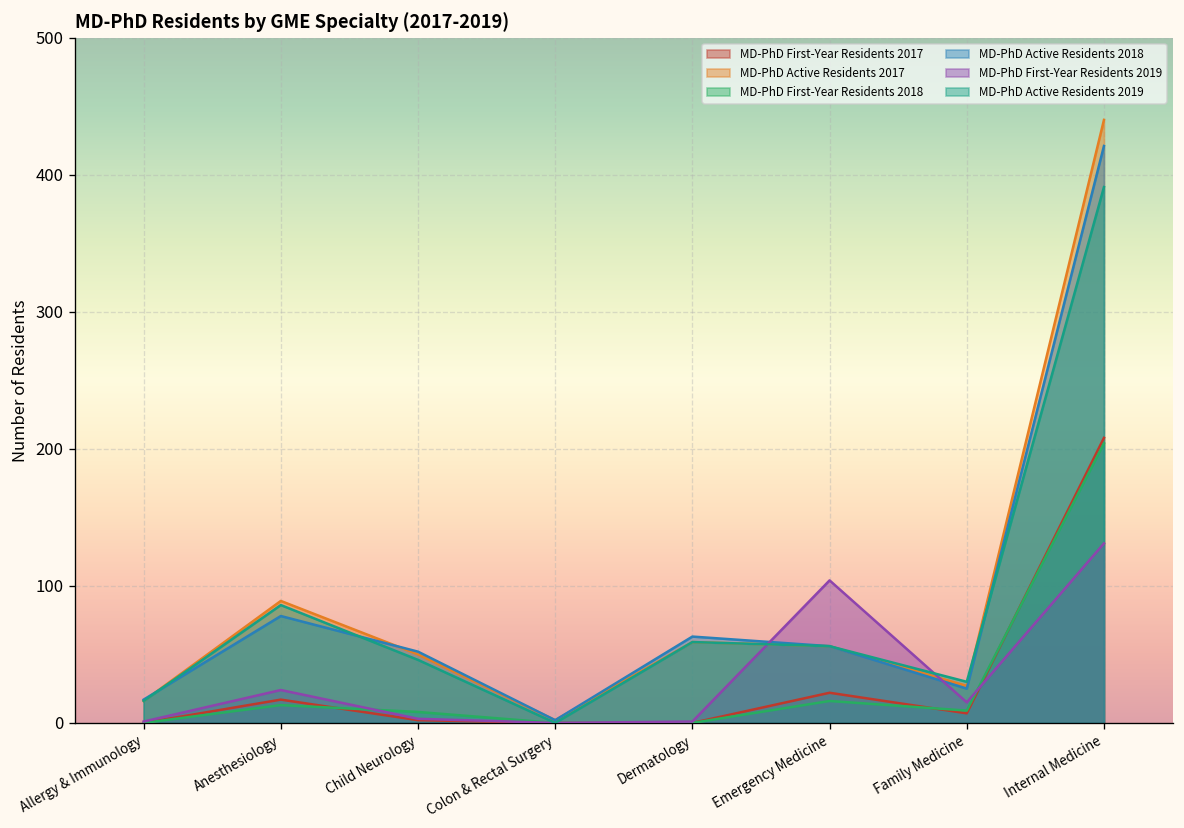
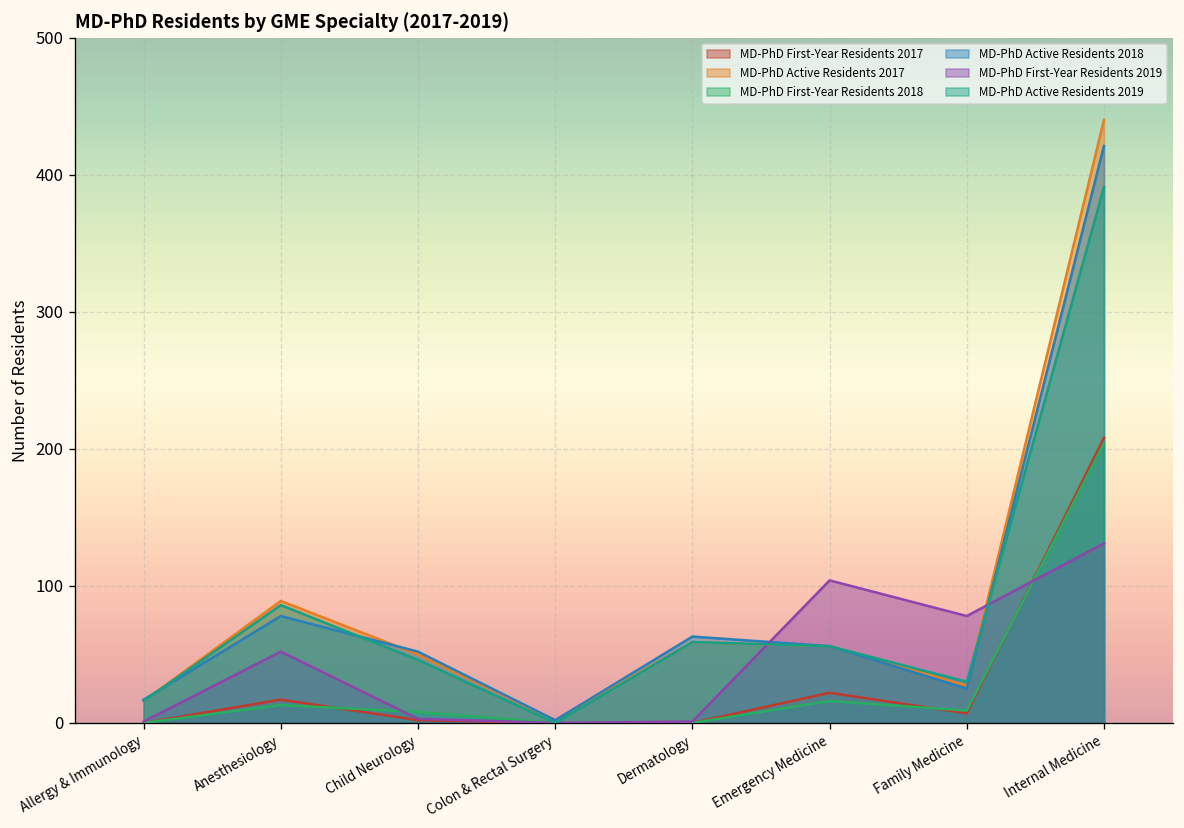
  {
    "MD-PhD First-Year Residents 2019": {
-     "Anesthesiology": 24,
+     "Anesthesiology": 52,
      "Emergency Medicine": 104,
-     "Family Medicine": 15,
+     "Family Medicine": 78,
      "Internal Medicine": 131
    }
  }
